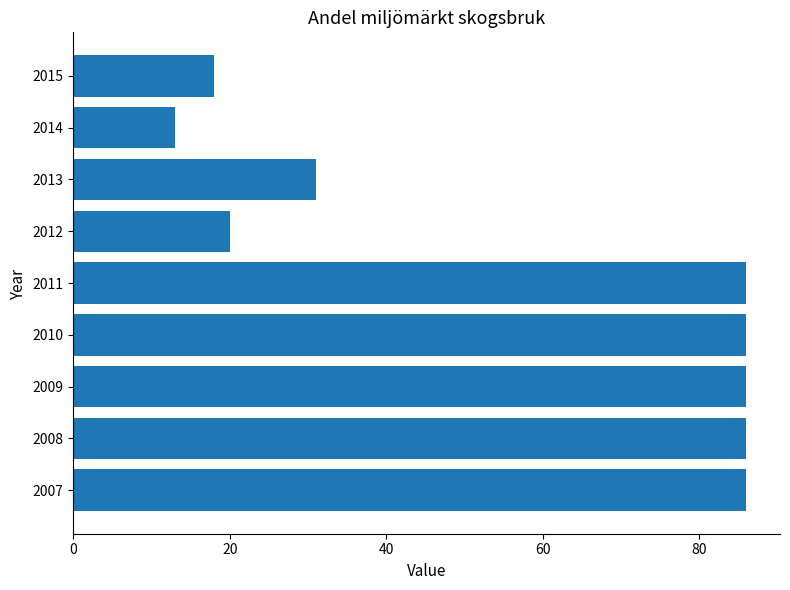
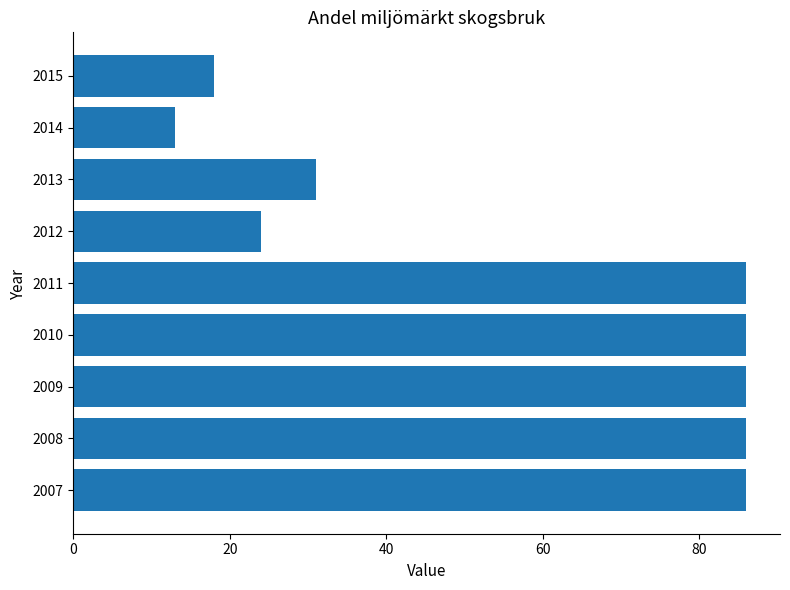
  {
    "2015": 18,
    "2014": 13,
    "2013": 31,
-   "2012": 20,
+   "2012": 24,
    "2011": 86,
    "2010": 86,
    "2009": 86,
    "2008": 86,
    "2007": 86
  }
